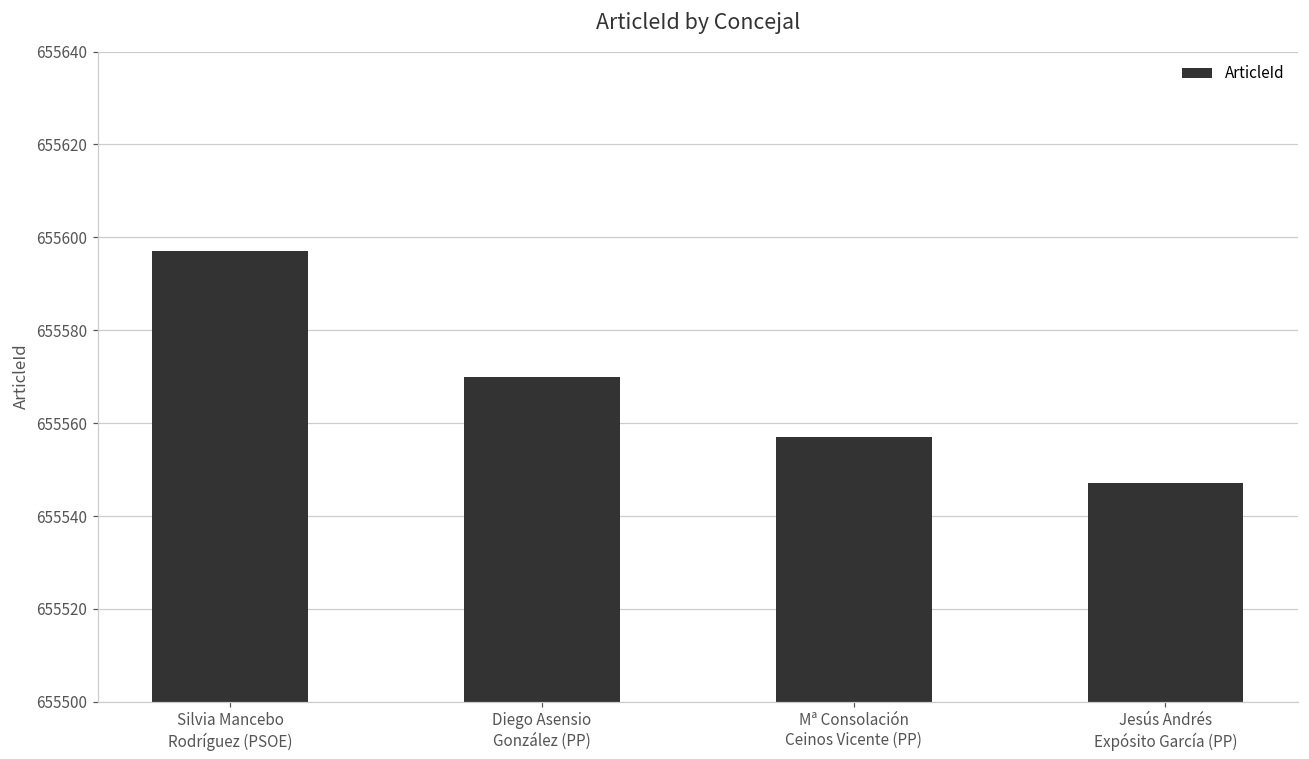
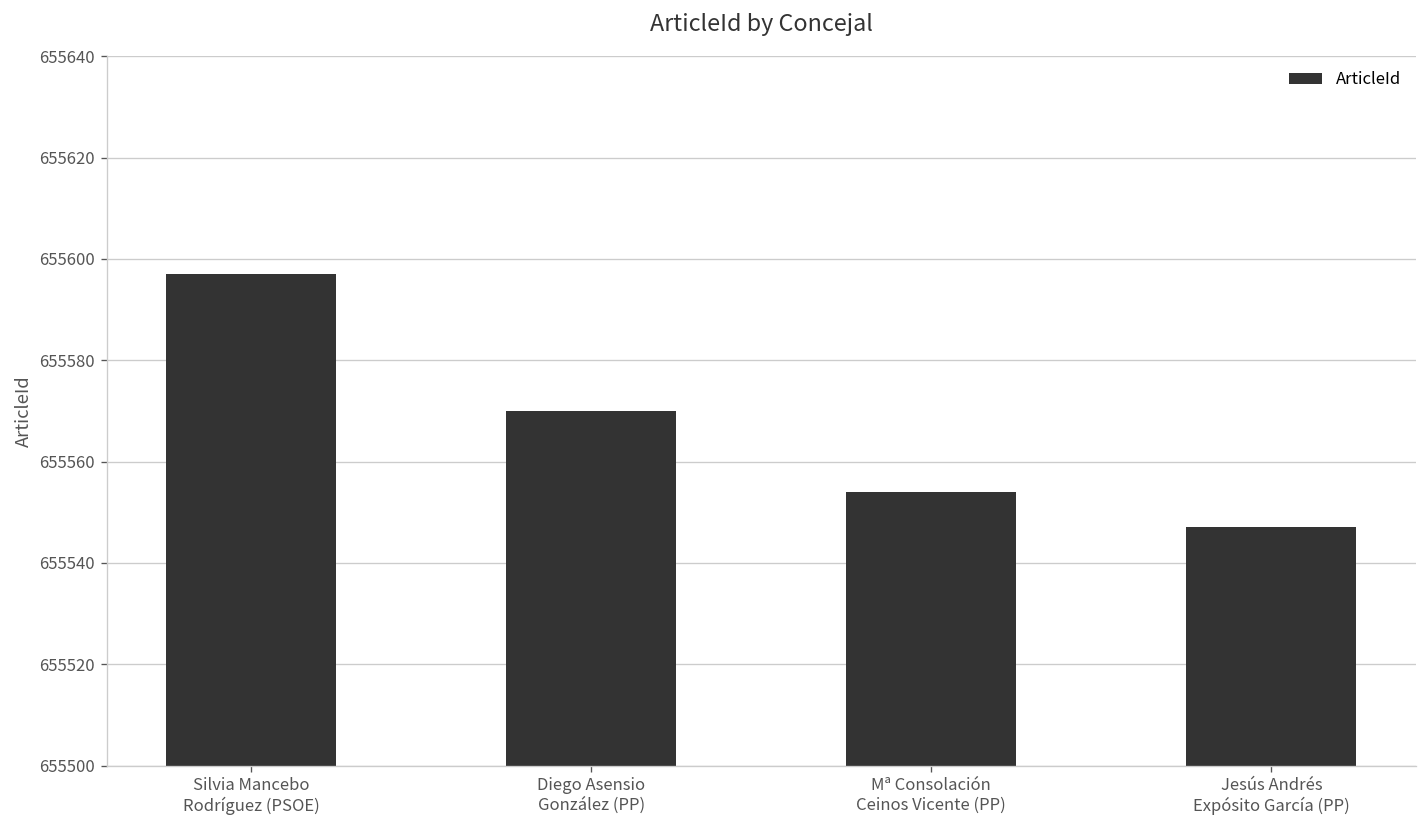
  {
    "Silvia Mancebo Rodríguez (PSOE)": 655597,
    "Diego Asensio González (PP)": 655570,
-   "Mª Consolación Ceinos Vicente (PP)": 655557,
+   "Mª Consolación Ceinos Vicente (PP)": 655554,
    "Jesús Andrés Expósito García (PP)": 655547
  }
